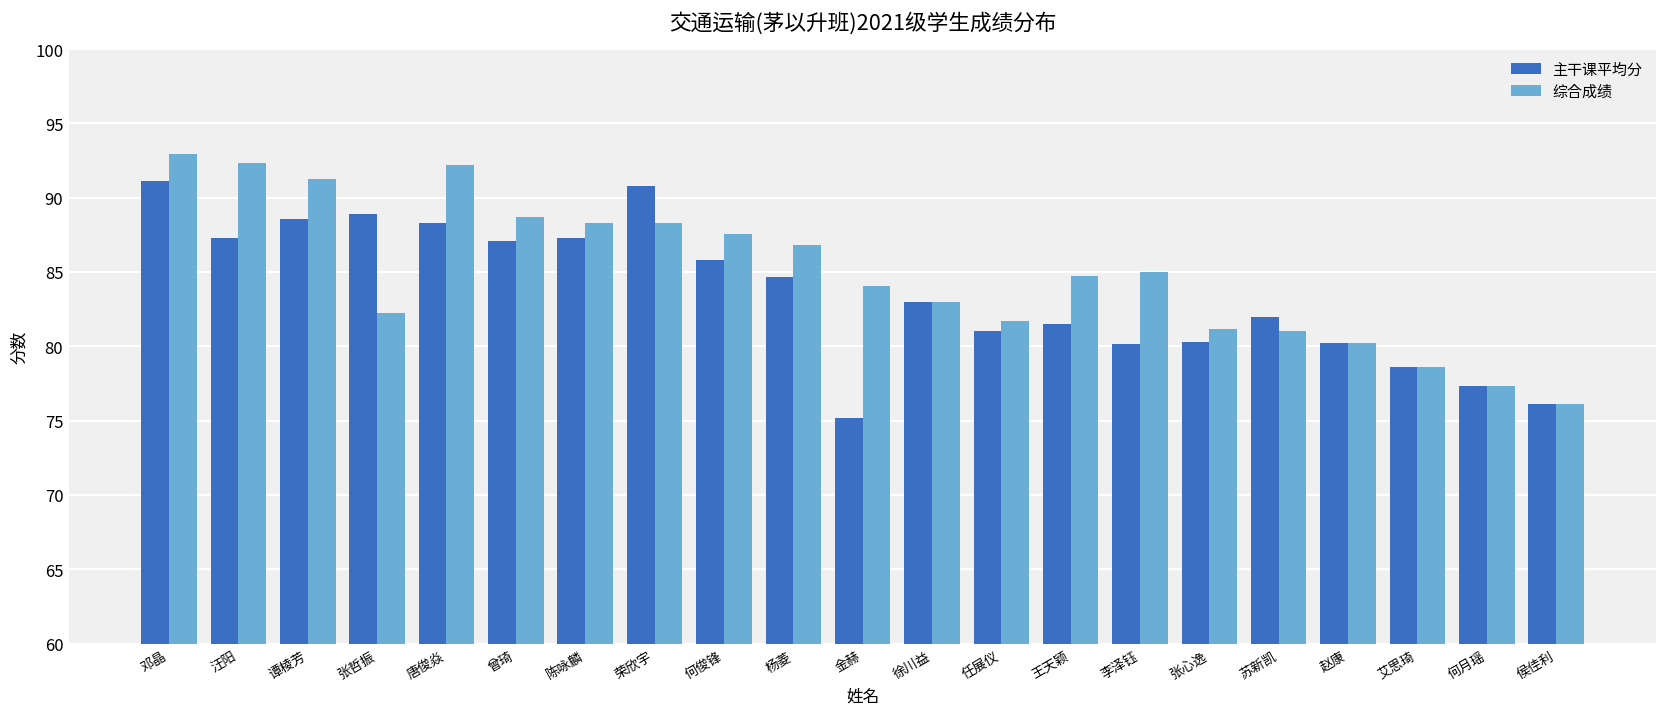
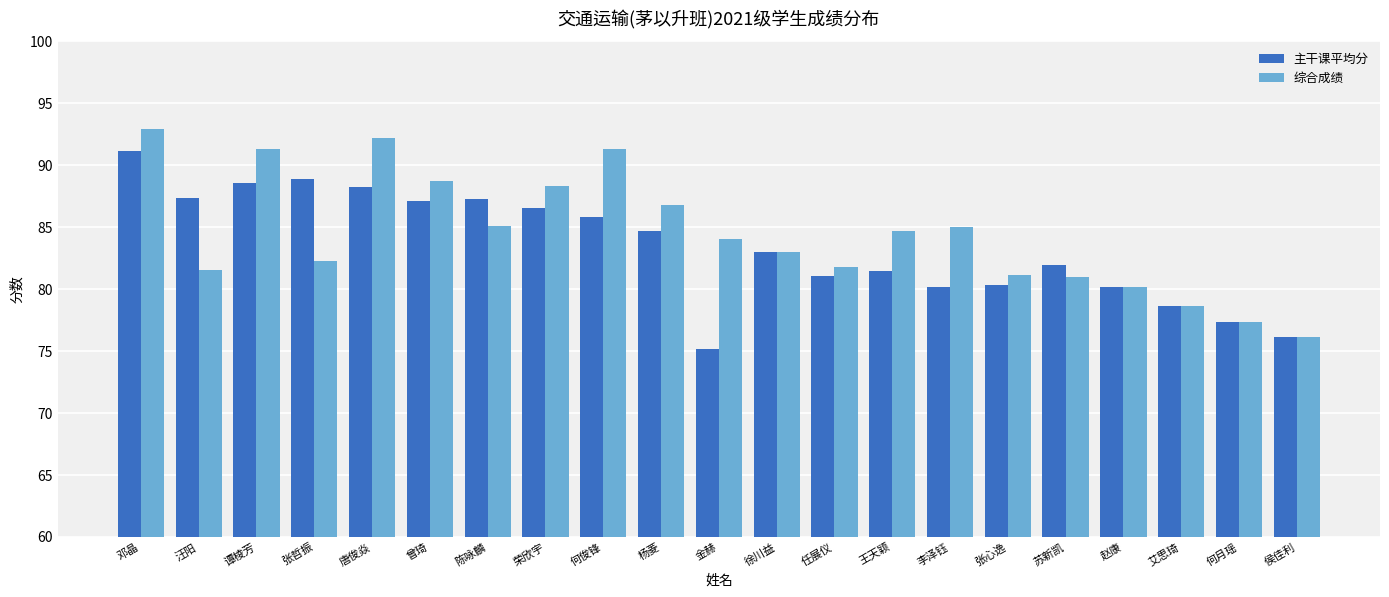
  {
    "主干课平均分": {
      "邓晶": 91.1,
      "汪阳": 87.3,
      "谭棱芳": 88.6,
      "张哲振": 88.9,
      "唐俊焱": 88.3,
      "曾琦": 87.1,
      "陈咏麟": 87.3,
-     "荣欣宇": 90.8,
+     "荣欣宇": 86.6,
      "何俊锋": 85.8,
      "杨菱": 84.7,
      "金赫": 75.2,
      "徐川益": 83.0,
      "任展仪": 81.0,
      "王天颖": 81.5,
      "李泽钰": 80.1,
      "张心逸": 80.3,
      "苏新凯": 81.9,
      "赵康": 80.2,
      "艾思琦": 78.6,
      "何月瑶": 77.3,
      "侯佳利": 76.1
    },
    "综合成绩": {
      "邓晶": 92.9,
-     "汪阳": 92.3,
+     "汪阳": 81.5,
      "谭棱芳": 91.3,
      "张哲振": 82.3,
      "唐俊焱": 92.2,
      "曾琦": 88.7,
-     "陈咏麟": 88.3,
+     "陈咏麟": 85.1,
      "荣欣宇": 88.3,
-     "何俊锋": 87.5,
+     "何俊锋": 91.3,
      "杨菱": 86.8,
      "金赫": 84.1,
      "徐川益": 83.0,
      "任展仪": 81.7,
      "王天颖": 84.7,
      "李泽钰": 85.0,
      "张心逸": 81.2,
      "苏新凯": 81.0,
      "赵康": 80.2,
      "艾思琦": 78.6,
      "何月瑶": 77.3,
      "侯佳利": 76.1
    }
  }
